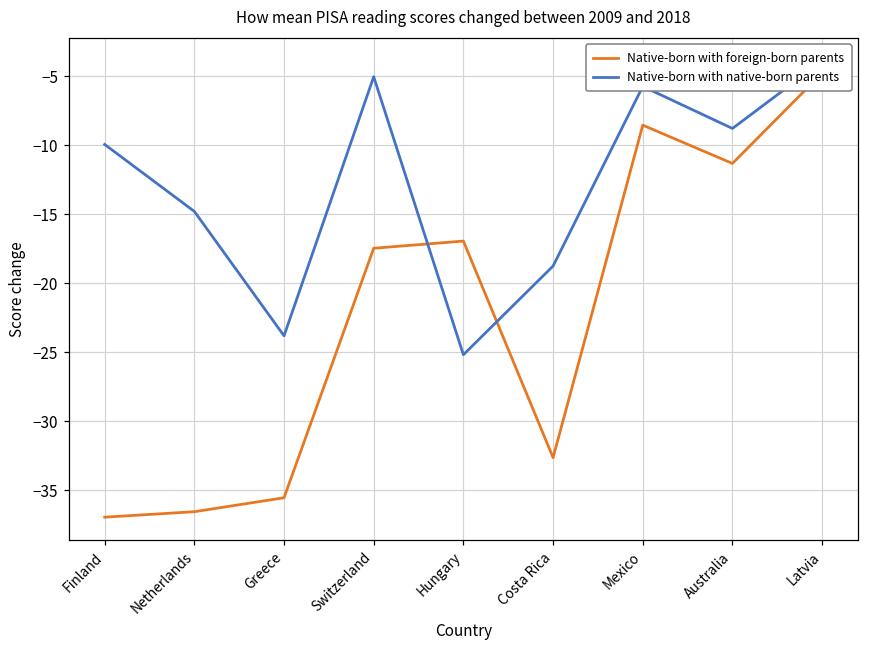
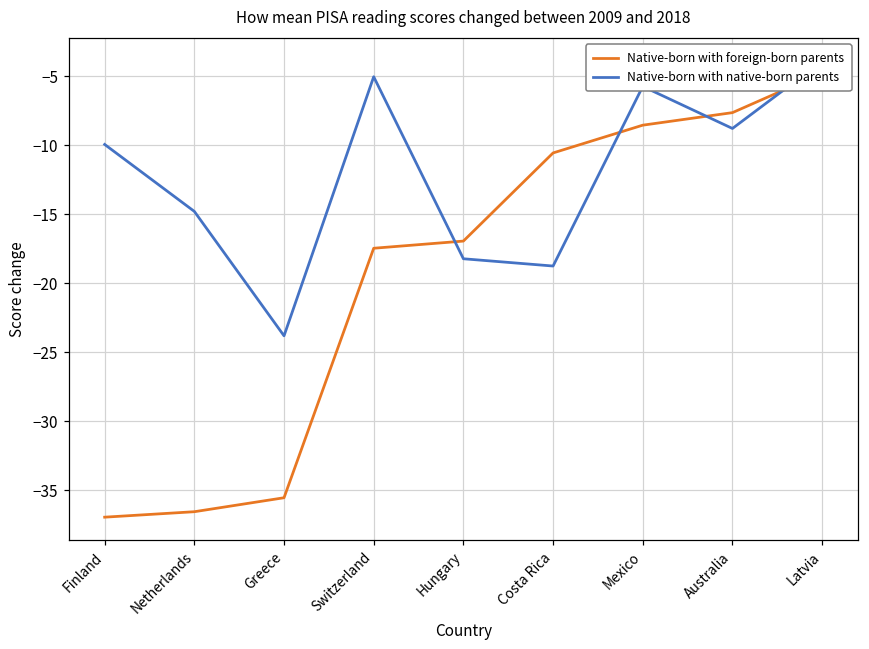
  {
    "Native-born with foreign-born parents": {
      "Finland": -37.0,
      "Netherlands": -36.6,
      "Greece": -35.5,
      "Switzerland": -17.5,
      "Hungary": -17.0,
-     "Costa Rica": -32.6,
+     "Costa Rica": -10.6,
      "Mexico": -8.6,
-     "Australia": -11.3
+     "Australia": -7.6
    },
    "Native-born with native-born parents": {
      "Finland": -10.0,
      "Netherlands": -14.8,
      "Greece": -23.8,
      "Switzerland": -5.0,
-     "Hungary": -25.2,
+     "Hungary": -18.2,
      "Costa Rica": -18.8,
      "Australia": -8.8
    }
  }
